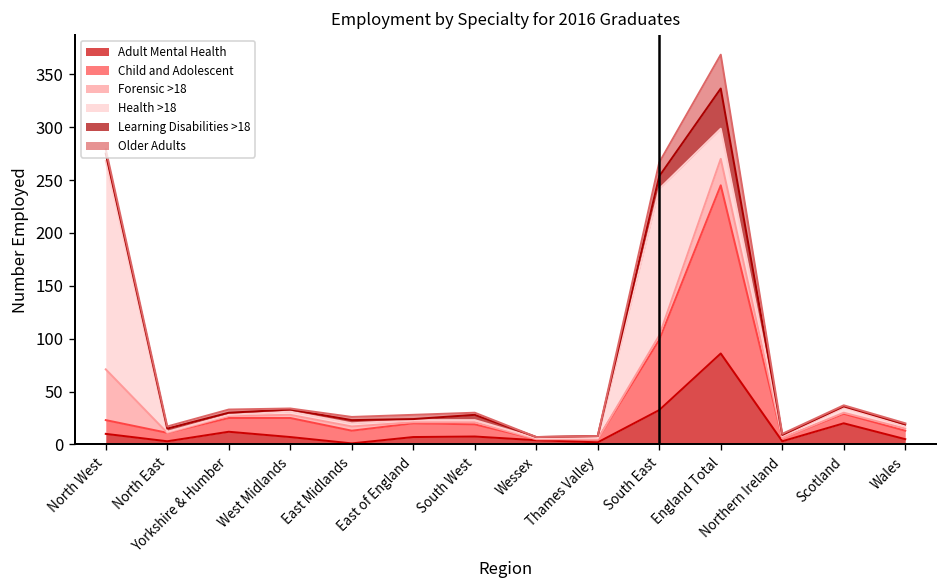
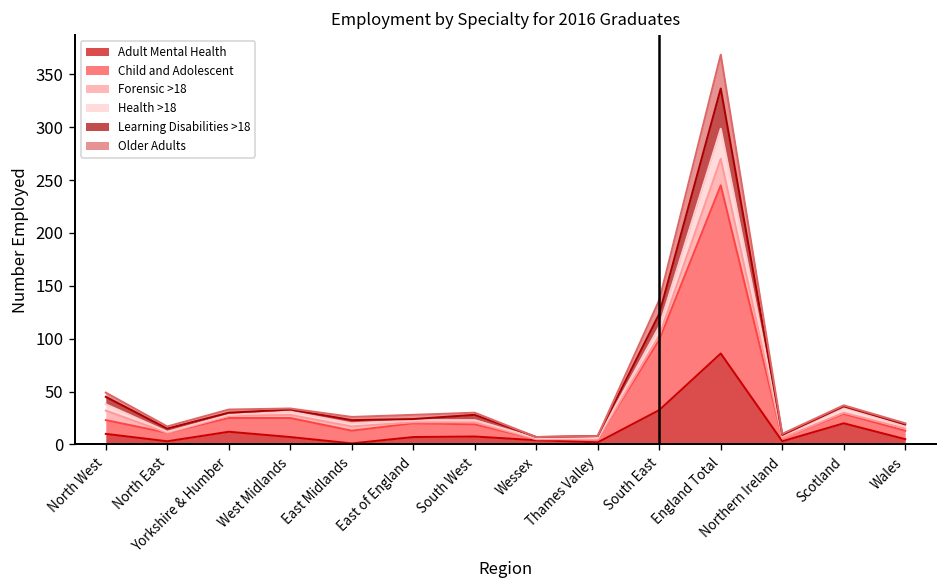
  {
    "Forensic >18": {
-     "North West": 50,
+     "North West": 10,
      "West Midlands": 0,
      "East Midlands": 0,
      "South East": 0,
      "England Total": 30
    },
    "Health >18": {
-     "North West": 200,
+     "North West": 10,
      "East Midlands": 0,
-     "South East": 140,
+     "South East": 10,
      "England Total": 30
    }
  }
